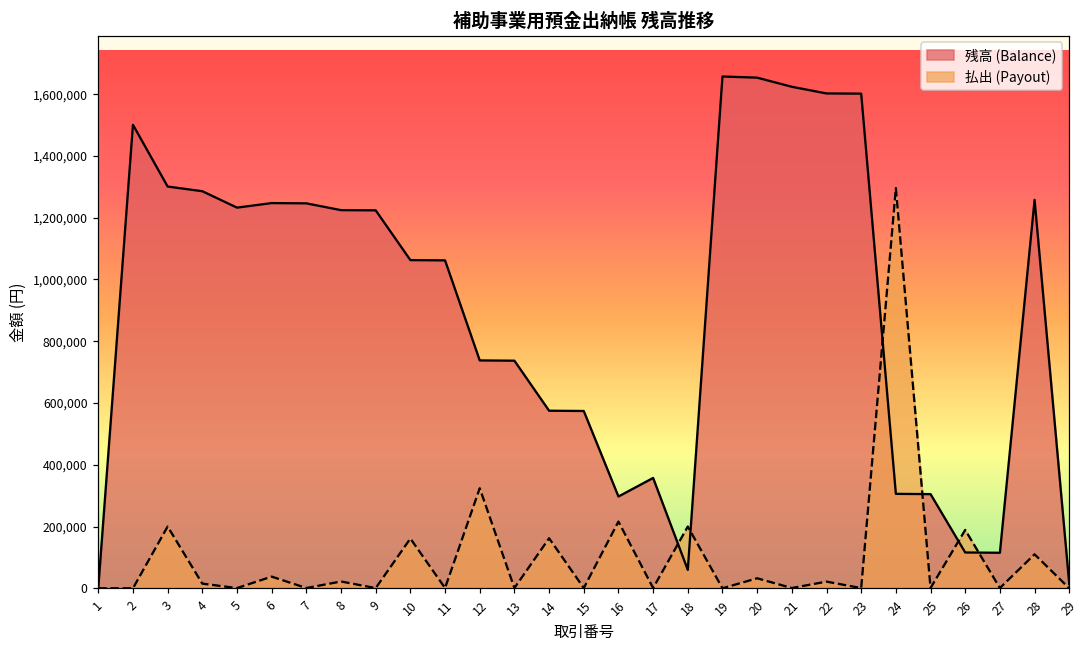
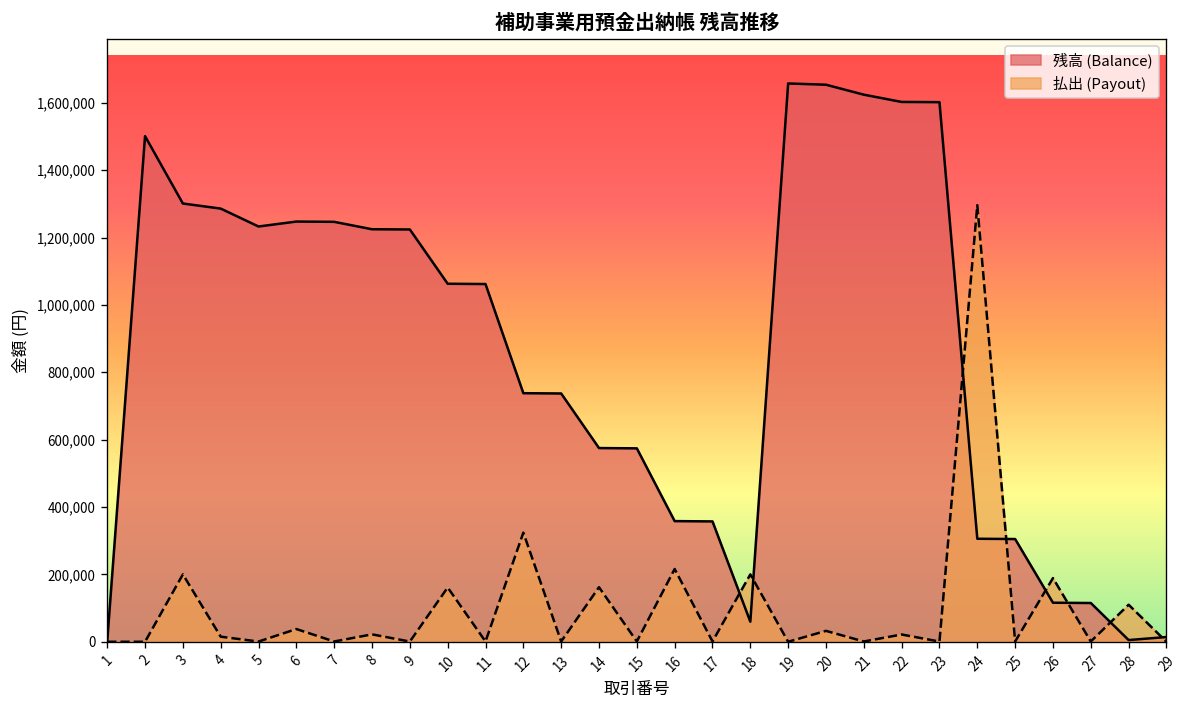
  {
    "残高 (Balance)": {
      "2": "1,500,000",
      "3": "1,300,000",
      "4": "1,290,000",
      "5": "1,230,000",
      "6": "1,250,000",
      "7": "1,250,000",
      "8": "1,220,000",
      "9": "1,220,000",
      "10": "1,060,000",
      "11": "1,060,000",
      "12": "740,000",
      "13": "740,000",
      "14": "580,000",
      "15": "570,000",
-     "16": "300,000",
+     "16": "360,000",
      "17": "360,000",
      "18": "60,000",
      "19": "1,660,000",
      "20": "1,650,000",
      "21": "1,620,000",
      "22": "1,600,000",
      "23": "1,600,000",
      "24": "310,000",
      "25": "300,000",
      "26": "120,000",
      "27": "120,000",
-     "28": "1,260,000",
+     "28": "10,000",
      "29": "10,000"
    },
    "払出 (Payout)": {
      "2": "0",
      "3": "200,000",
      "4": "20,000",
      "5": "0",
      "6": "40,000",
      "7": "0",
      "8": "20,000",
      "9": "0",
      "10": "160,000",
      "11": "0",
      "12": "320,000",
      "13": "0",
      "14": "160,000",
      "15": "0",
      "16": "220,000",
      "17": "0",
      "18": "200,000",
      "19": "0",
      "20": "30,000",
      "21": "0",
      "22": "20,000",
      "23": "0",
      "24": "1,300,000",
      "25": "0",
      "26": "190,000",
      "27": "0",
      "28": "110,000",
      "29": "0"
    }
  }
